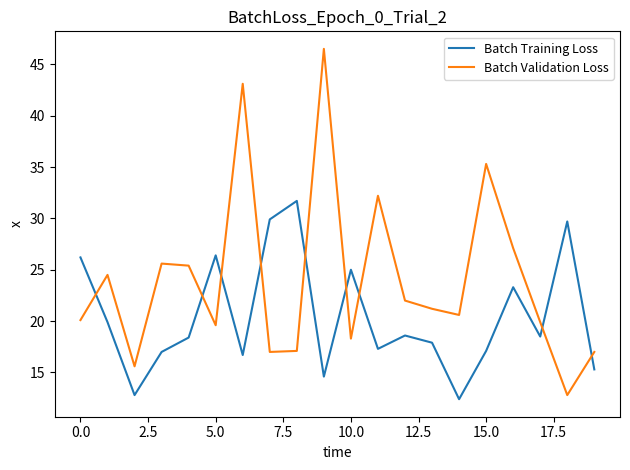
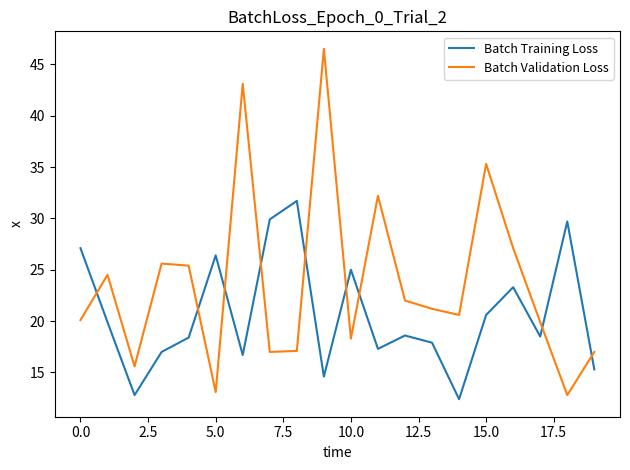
  {
    "Batch Training Loss": {
-     "0.0": 26.2,
+     "0.0": 27.1,
      "5.0": 26.4,
      "10.0": 25.0,
-     "15.0": 17.1
+     "15.0": 20.6
    },
    "Batch Validation Loss": {
      "0.0": 20.1,
-     "5.0": 19.6,
+     "5.0": 13.1,
      "10.0": 18.3,
      "15.0": 35.3
    }
  }
